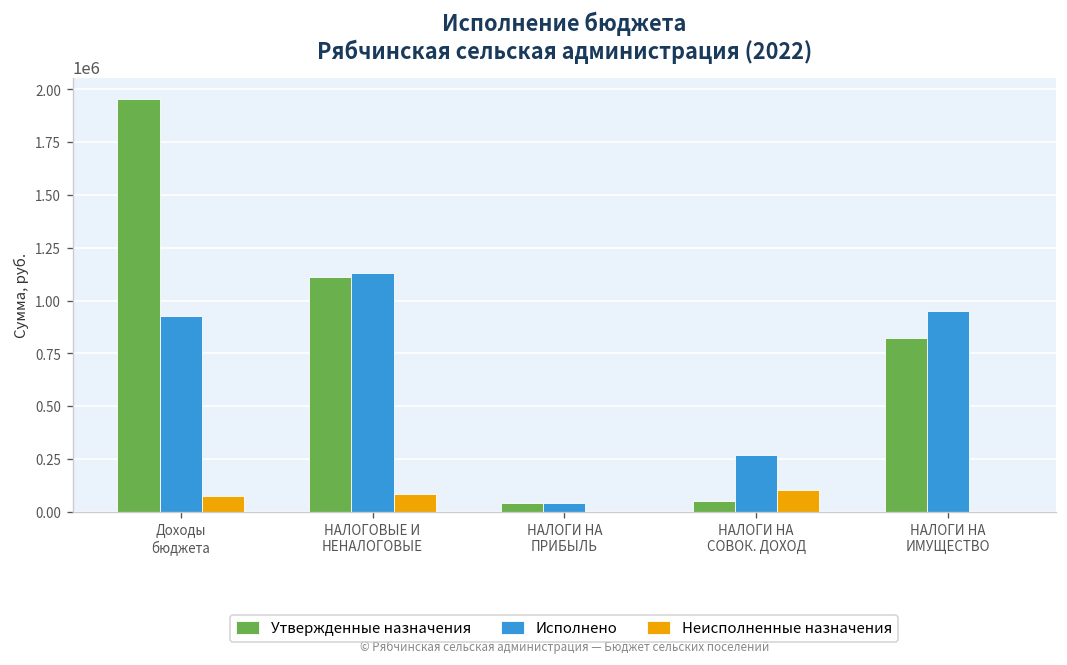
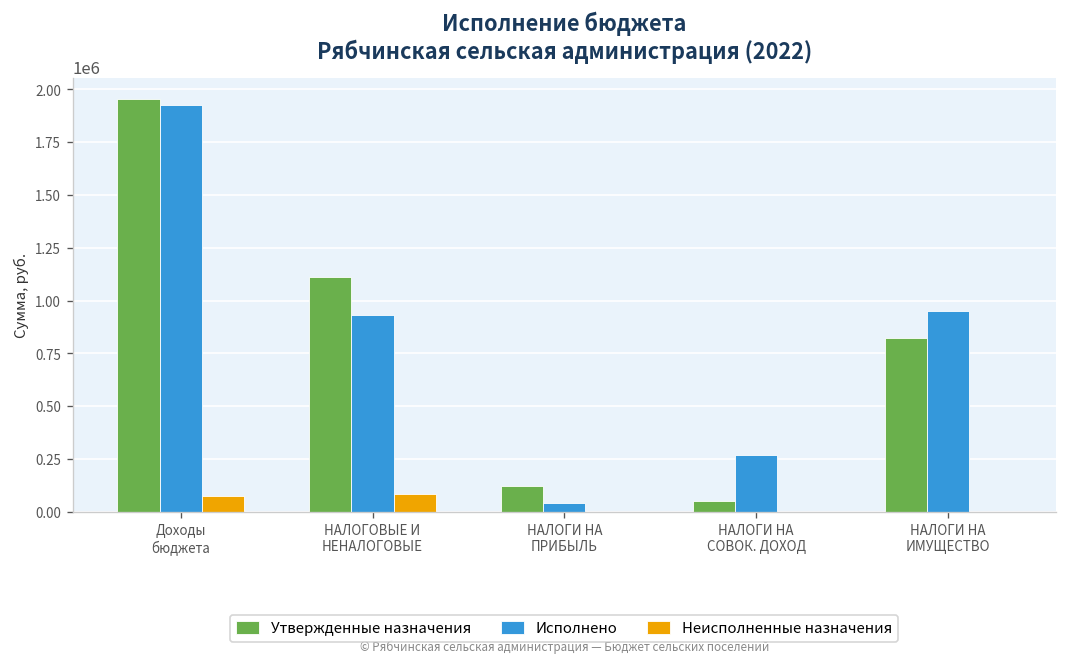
  {
    "Утвержденные назначения": {
      "Доходы бюджета": 1950000,
      "НАЛОГОВЫЕ И НЕНАЛОГОВЫЕ": 1110000,
-     "НАЛОГИ НА ПРИБЫЛЬ": 40000,
+     "НАЛОГИ НА ПРИБЫЛЬ": 120000,
      "НАЛОГИ НА СОВОК. ДОХОД": 50000,
      "НАЛОГИ НА ИМУЩЕСТВО": 820000
    },
    "Исполнено": {
-     "Доходы бюджета": 930000,
-     "НАЛОГОВЫЕ И НЕНАЛОГОВЫЕ": 1130000,
+     "Доходы бюджета": 1930000,
+     "НАЛОГОВЫЕ И НЕНАЛОГОВЫЕ": 930000,
      "НАЛОГИ НА ПРИБЫЛЬ": 40000,
      "НАЛОГИ НА СОВОК. ДОХОД": 270000,
      "НАЛОГИ НА ИМУЩЕСТВО": 950000
    },
    "Неисполненные назначения": {
      "Доходы бюджета": 70000,
      "НАЛОГОВЫЕ И НЕНАЛОГОВЫЕ": 90000,
-     "НАЛОГИ НА СОВОК. ДОХОД": 100000,
+     "НАЛОГИ НА СОВОК. ДОХОД": 0,
      "НАЛОГИ НА ИМУЩЕСТВО": 0
    }
  }
